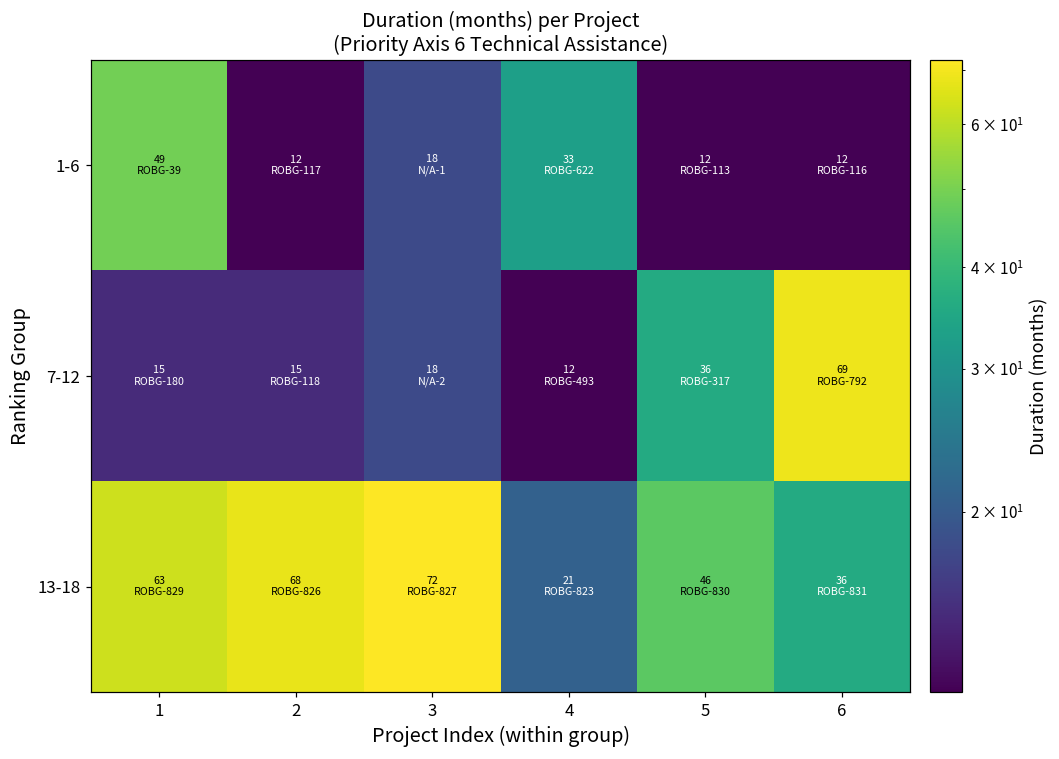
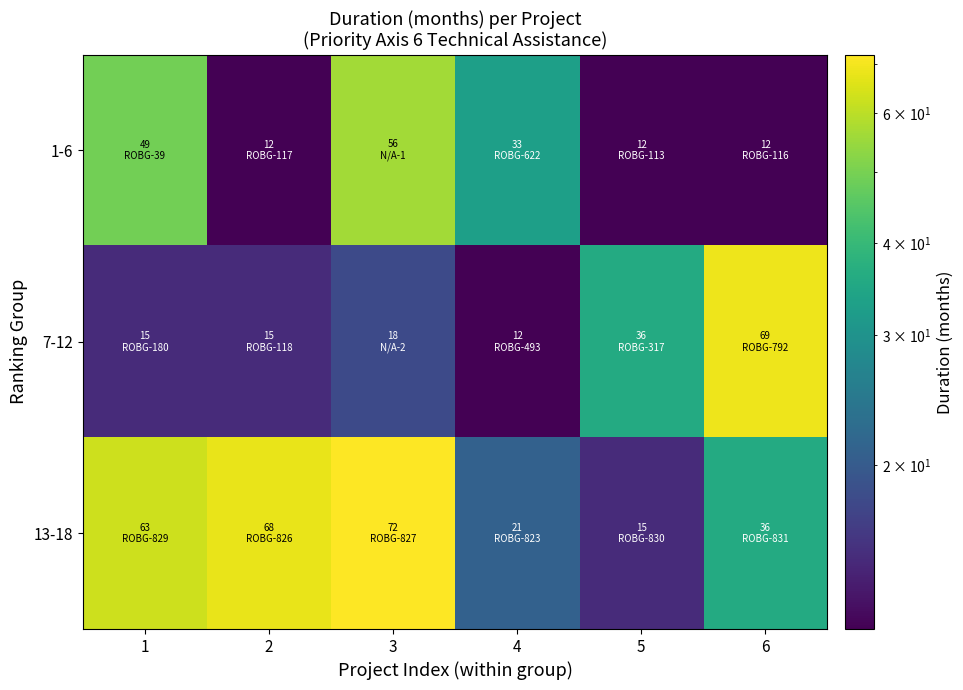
  {
    "1-6": {
      "1": 49,
      "2": 12,
-     "3": 18,
+     "3": 56,
      "4": 33,
      "5": 12,
      "6": 12
    },
    "7-12": {
      "1": 15,
      "2": 15,
      "3": 18,
      "4": 12,
      "5": 36,
      "6": 69
    },
    "13-18": {
      "1": 63,
      "2": 68,
      "3": 72,
      "4": 21,
-     "5": 46,
+     "5": 15,
      "6": 36
    }
  }
